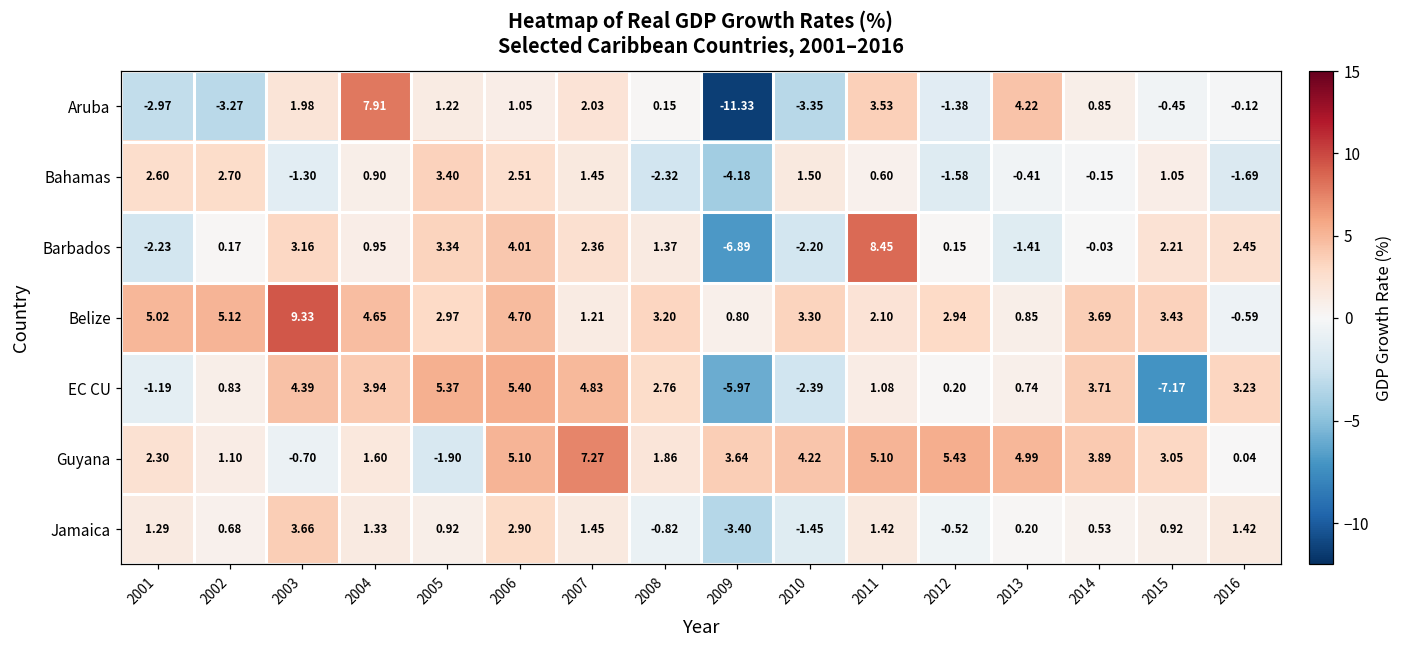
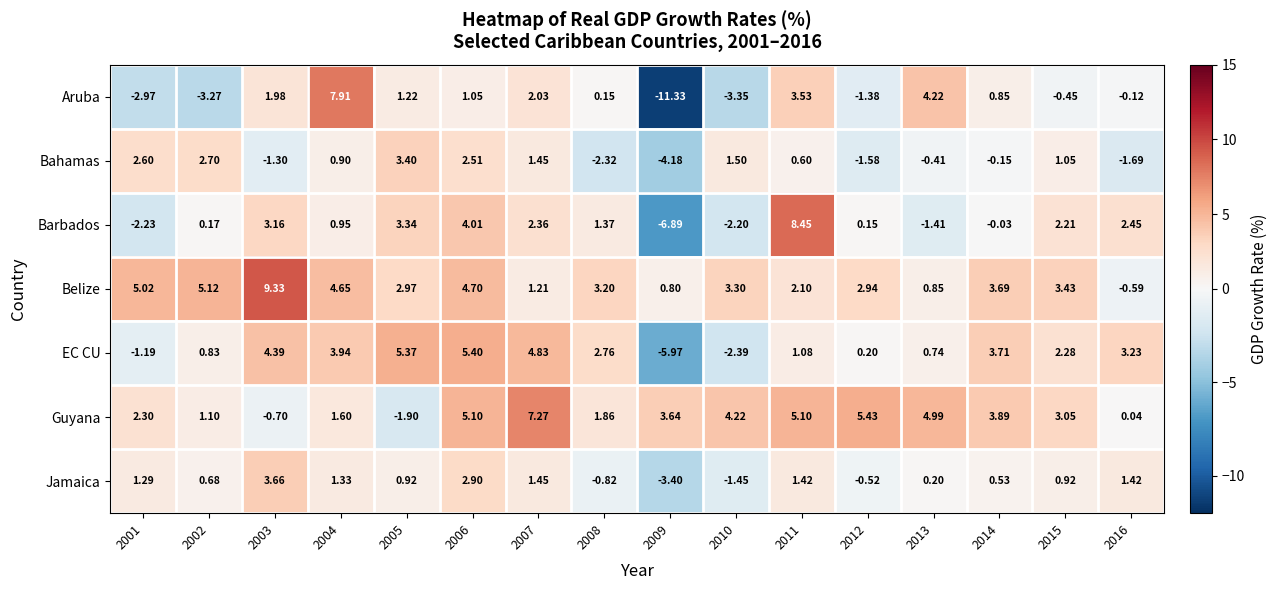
  {
    "Aruba": {
      "2001": -2.97,
      "2002": -3.27,
      "2003": 1.98,
      "2004": 7.91,
      "2005": 1.22,
      "2006": 1.05,
      "2007": 2.03,
      "2008": 0.15,
      "2009": -11.33,
      "2010": -3.35,
      "2011": 3.53,
      "2012": -1.38,
      "2013": 4.22,
      "2014": 0.85,
      "2015": -0.45,
      "2016": -0.12
    },
    "Bahamas": {
      "2001": 2.60,
      "2002": 2.70,
      "2003": -1.30,
      "2004": 0.90,
      "2005": 3.40,
      "2006": 2.51,
      "2007": 1.45,
      "2008": -2.32,
      "2009": -4.18,
      "2010": 1.50,
      "2011": 0.60,
      "2012": -1.58,
      "2013": -0.41,
      "2014": -0.15,
      "2015": 1.05,
      "2016": -1.69
    },
    "Barbados": {
      "2001": -2.23,
      "2002": 0.17,
      "2003": 3.16,
      "2004": 0.95,
      "2005": 3.34,
      "2006": 4.01,
      "2007": 2.36,
      "2008": 1.37,
      "2009": -6.89,
      "2010": -2.20,
      "2011": 8.45,
      "2012": 0.15,
      "2013": -1.41,
      "2014": -0.03,
      "2015": 2.21,
      "2016": 2.45
    },
    "Belize": {
      "2001": 5.02,
      "2002": 5.12,
      "2003": 9.33,
      "2004": 4.65,
      "2005": 2.97,
      "2006": 4.70,
      "2007": 1.21,
      "2008": 3.20,
      "2009": 0.80,
      "2010": 3.30,
      "2011": 2.10,
      "2012": 2.94,
      "2013": 0.85,
      "2014": 3.69,
      "2015": 3.43,
      "2016": -0.59
    },
    "EC CU": {
      "2001": -1.19,
      "2002": 0.83,
      "2003": 4.39,
      "2004": 3.94,
      "2005": 5.37,
      "2006": 5.40,
      "2007": 4.83,
      "2008": 2.76,
      "2009": -5.97,
      "2010": -2.39,
      "2011": 1.08,
      "2012": 0.20,
      "2013": 0.74,
      "2014": 3.71,
-     "2015": -7.17,
+     "2015": 2.28,
      "2016": 3.23
    },
    "Guyana": {
      "2001": 2.30,
      "2002": 1.10,
      "2003": -0.70,
      "2004": 1.60,
      "2005": -1.90,
      "2006": 5.10,
      "2007": 7.27,
      "2008": 1.86,
      "2009": 3.64,
      "2010": 4.22,
      "2011": 5.10,
      "2012": 5.43,
      "2013": 4.99,
      "2014": 3.89,
      "2015": 3.05,
      "2016": 0.04
    },
    "Jamaica": {
      "2001": 1.29,
      "2002": 0.68,
      "2003": 3.66,
      "2004": 1.33,
      "2005": 0.92,
      "2006": 2.90,
      "2007": 1.45,
      "2008": -0.82,
      "2009": -3.40,
      "2010": -1.45,
      "2011": 1.42,
      "2012": -0.52,
      "2013": 0.20,
      "2014": 0.53,
      "2015": 0.92,
      "2016": 1.42
    }
  }
